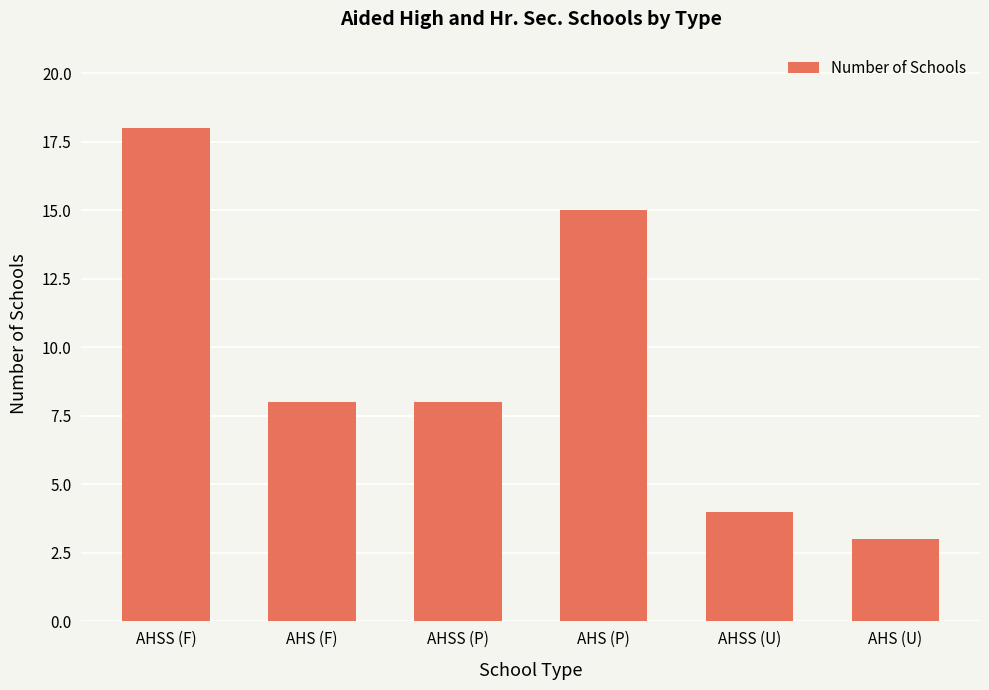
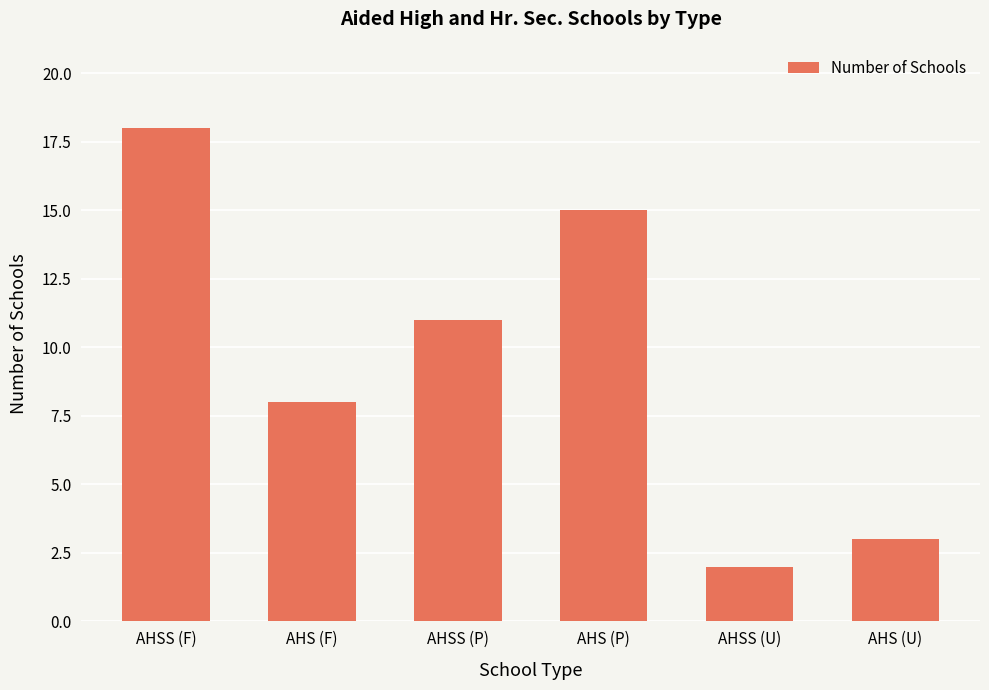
  {
    "AHSS (F)": 18,
    "AHS (F)": 8,
-   "AHSS (P)": 8,
+   "AHSS (P)": 11,
    "AHS (P)": 15,
-   "AHSS (U)": 4,
+   "AHSS (U)": 2,
    "AHS (U)": 3
  }
